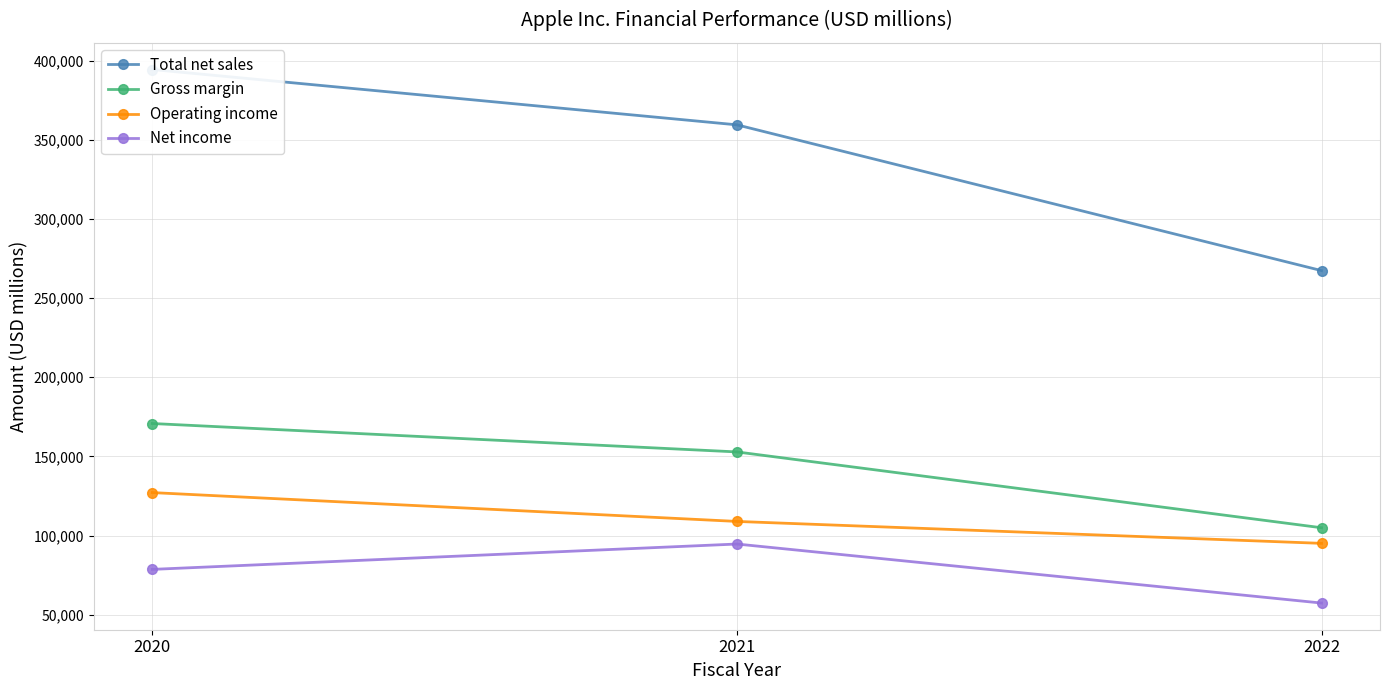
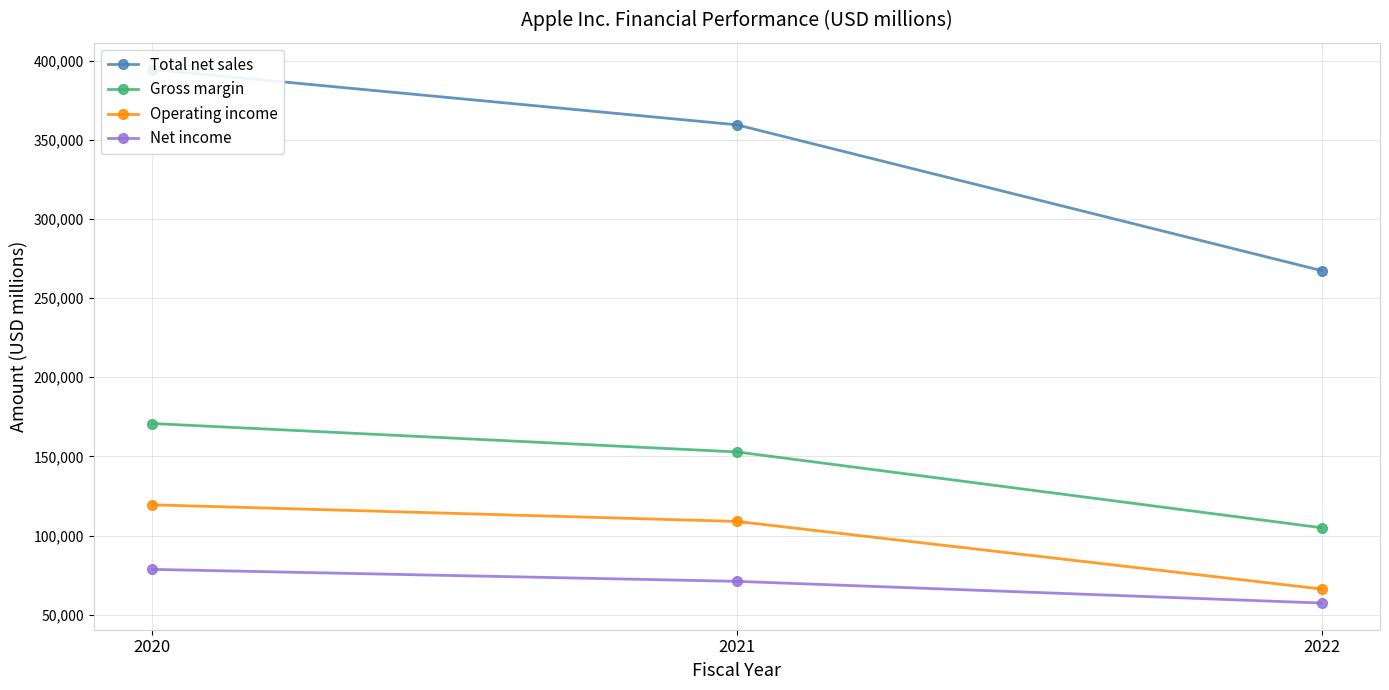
  {
    "Total net sales": {
      "2021": "359,000",
      "2022": "267,000"
    },
    "Gross margin": {
      "2020": "171,000",
      "2021": "153,000",
      "2022": "105,000"
    },
    "Operating income": {
-     "2020": "127,000",
+     "2020": "119,000",
      "2021": "109,000",
-     "2022": "95,000"
+     "2022": "66,000"
    },
    "Net income": {
      "2020": "79,000",
-     "2021": "95,000",
+     "2021": "71,000",
      "2022": "57,000"
    }
  }
